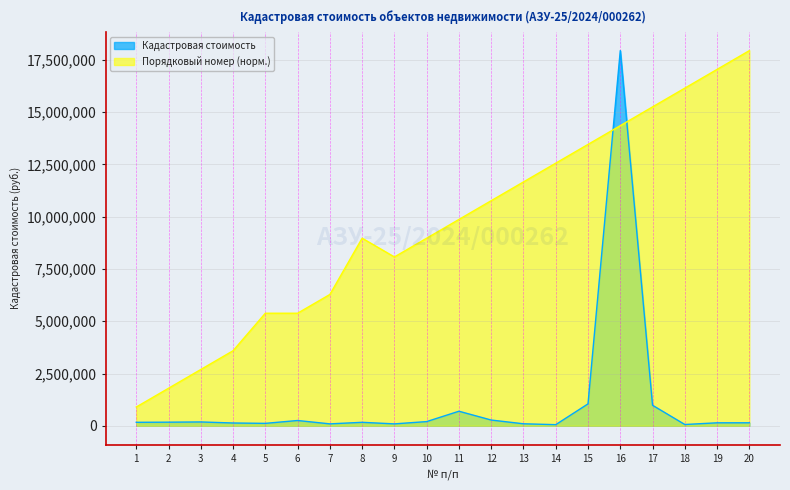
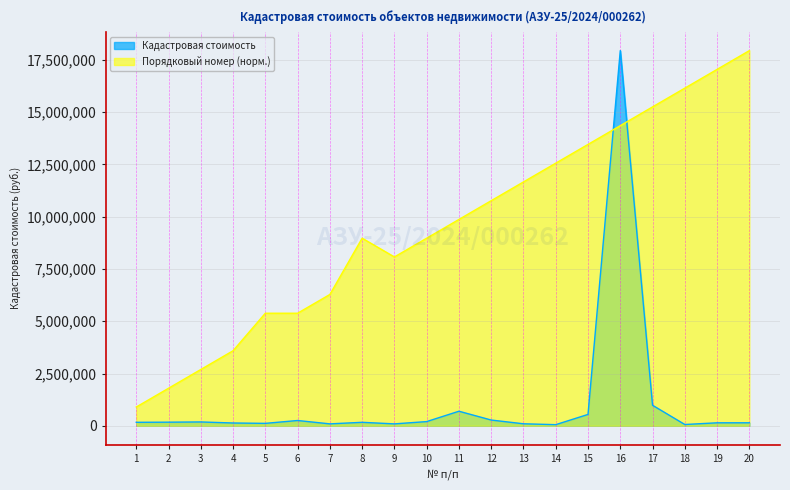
  {
    "Кадастровая стоимость": {
      "1": "200,000",
      "2": "200,000",
      "3": "200,000",
      "4": "100,000",
      "5": "100,000",
      "6": "300,000",
      "7": "100,000",
      "8": "200,000",
      "9": "100,000",
      "10": "200,000",
      "11": "700,000",
      "12": "300,000",
      "13": "100,000",
      "14": "100,000",
-     "15": "1,000,000",
+     "15": "500,000",
      "16": "17,900,000",
      "17": "1,000,000",
      "18": "100,000",
      "19": "100,000",
      "20": "100,000"
    },
    "Порядковый номер (норм.)": {
      "1": "900,000",
      "2": "1,800,000",
      "3": "2,700,000",
      "4": "3,600,000",
      "5": "5,400,000",
      "6": "5,400,000",
      "7": "6,300,000",
      "9": "8,100,000",
      "11": "9,900,000",
      "12": "10,800,000",
      "13": "11,700,000",
      "14": "12,600,000",
      "15": "13,500,000",
      "16": "14,400,000",
      "17": "15,300,000",
      "18": "16,100,000",
      "19": "17,000,000",
      "20": "17,900,000"
    }
  }
